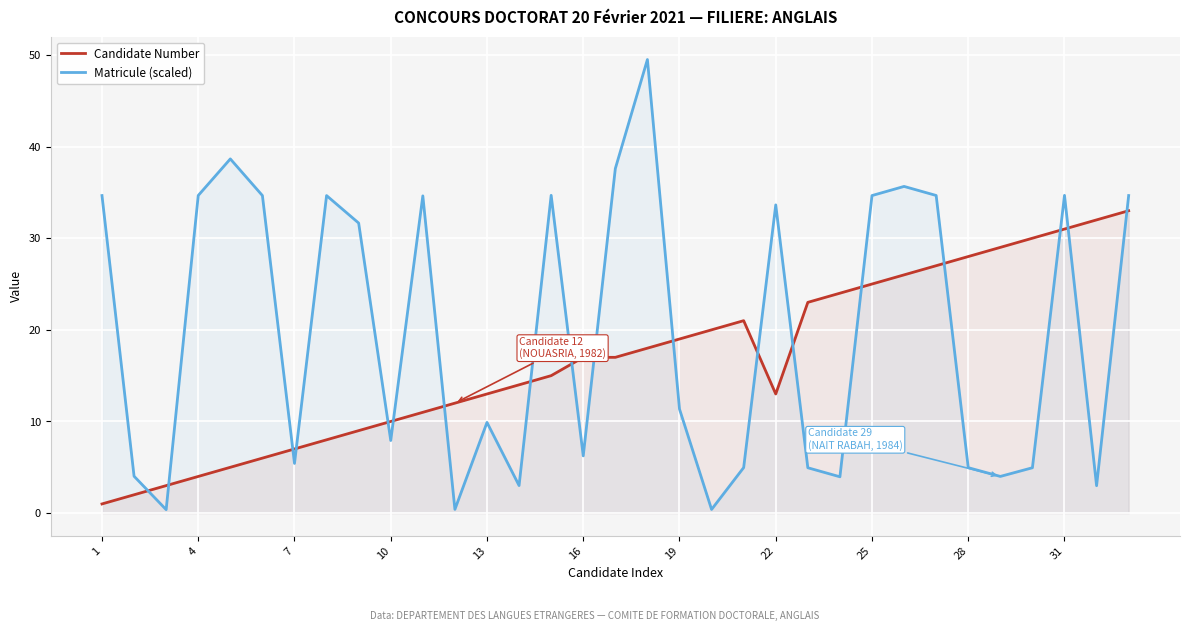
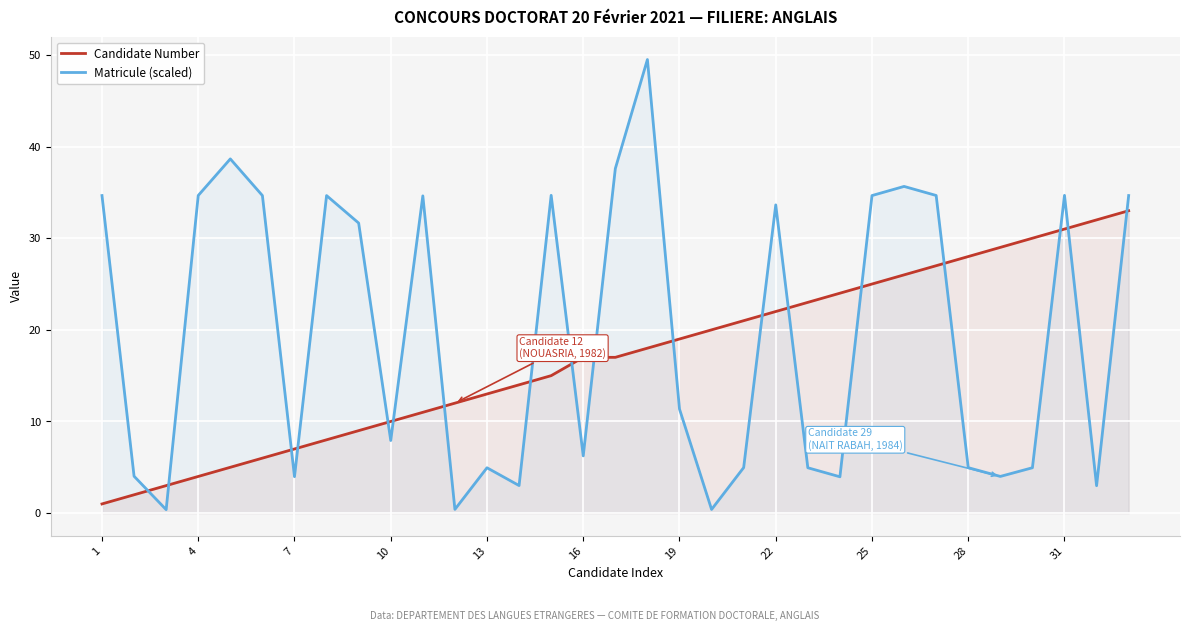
  {
    "Candidate Number": {
      "1": 1,
      "4": 4,
      "7": 7,
      "10": 10,
      "19": 19,
-     "22": 13,
+     "22": 22,
      "25": 25,
      "28": 28,
      "31": 31
    },
    "Matricule (scaled)": {
      "1": 35,
      "4": 35,
-     "7": 5,
+     "7": 4,
      "10": 8,
-     "13": 10,
+     "13": 5,
      "16": 6,
      "19": 11,
      "22": 34,
      "25": 35,
      "31": 35
    }
  }
